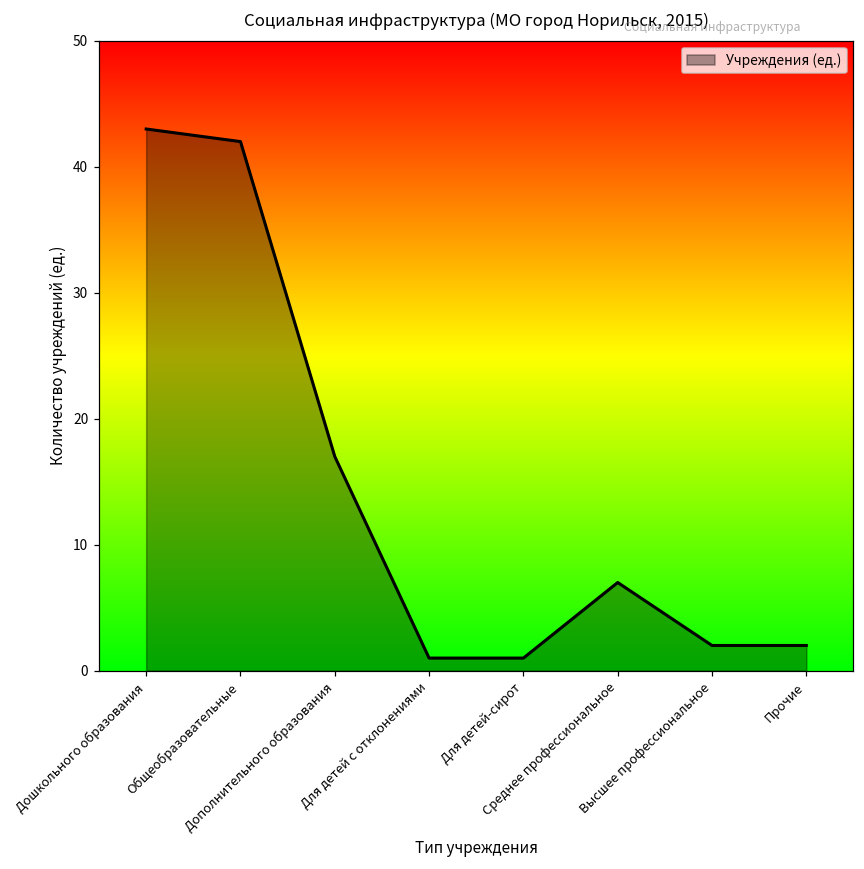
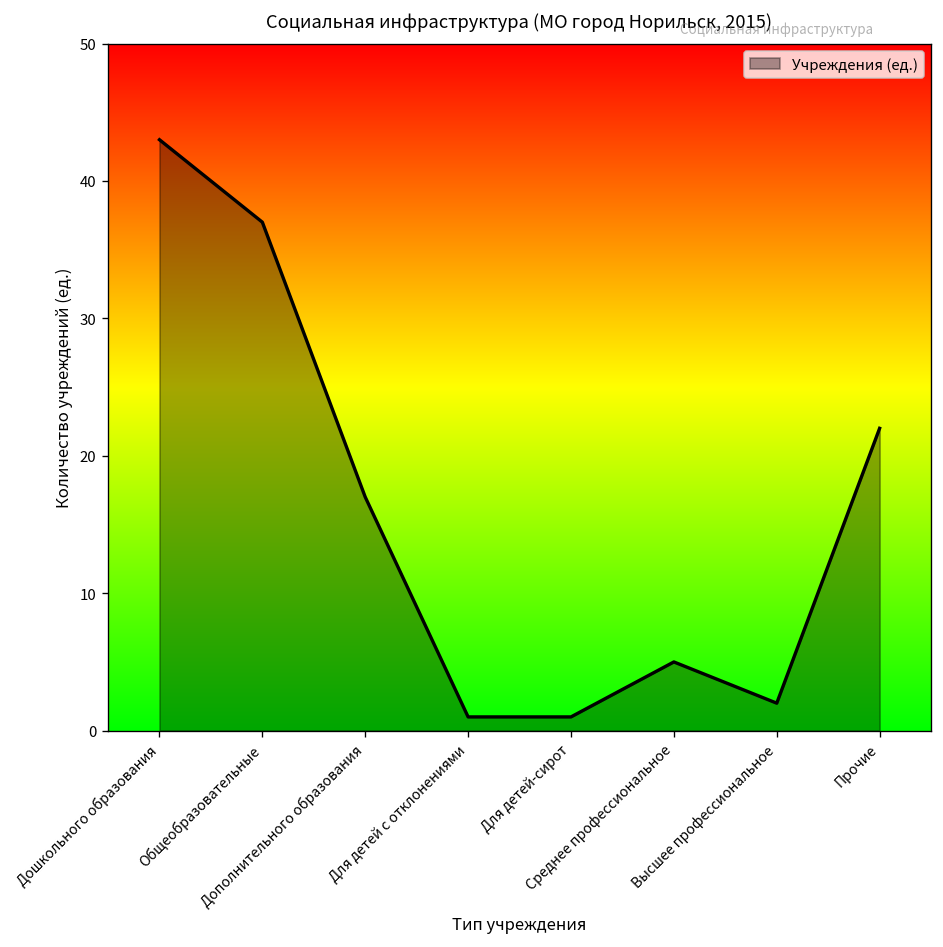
  {
    "Дошкольного образования": 43,
-   "Общеобразовательные": 42,
+   "Общеобразовательные": 37,
    "Дополнительного образования": 17,
    "Для детей с отклонениями": 1,
    "Для детей-сирот": 1,
-   "Среднее профессиональное": 7,
+   "Среднее профессиональное": 5,
    "Высшее профессиональное": 2,
-   "Прочие": 2
+   "Прочие": 22
  }
